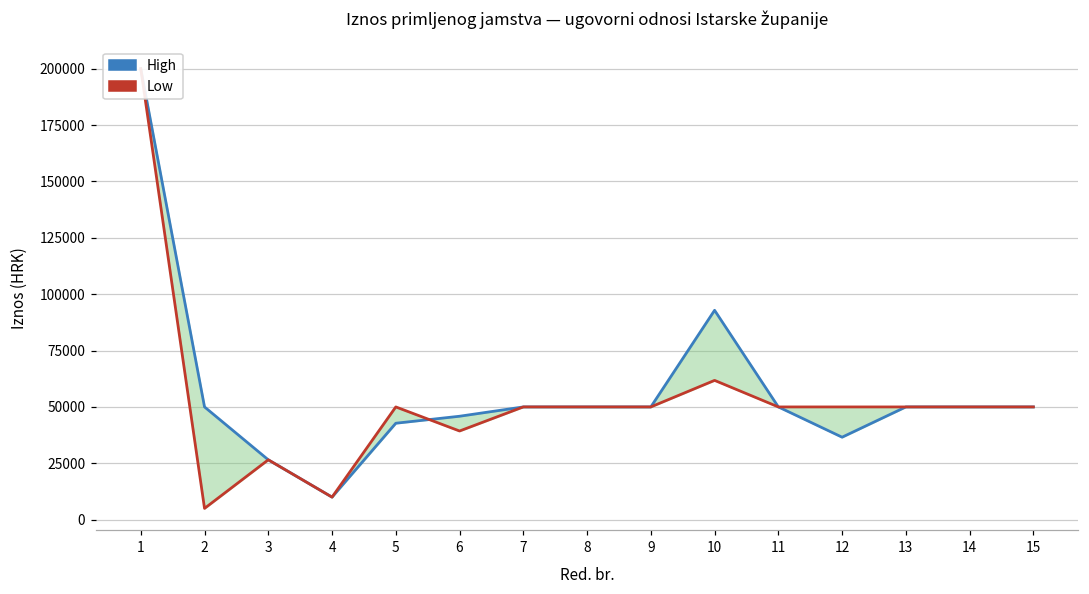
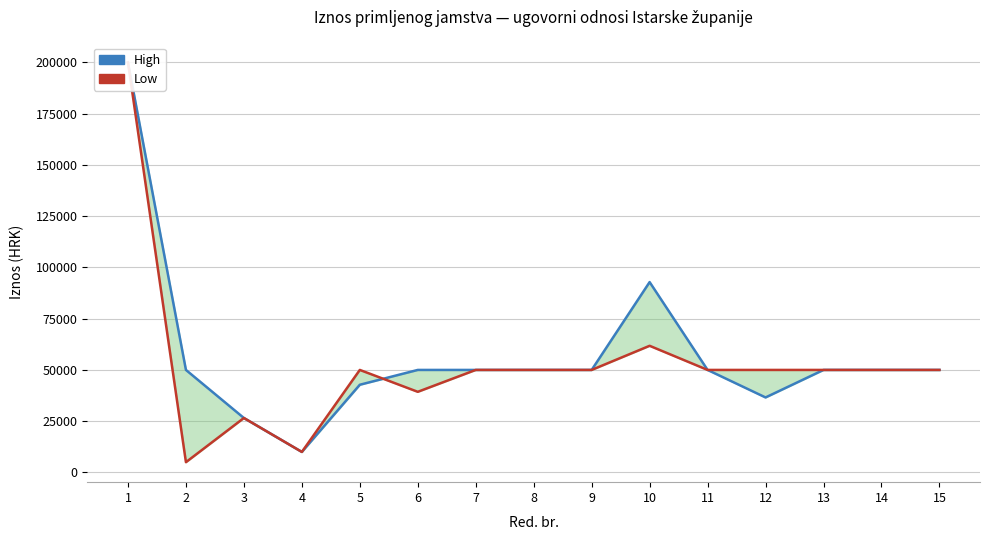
  {
    "High": {
      "5": 43000,
-     "6": 46000,
+     "6": 50000,
      "12": 37000
    },
    "Low": {
      "2": 5000,
      "6": 39000,
      "10": 62000
    }
  }
